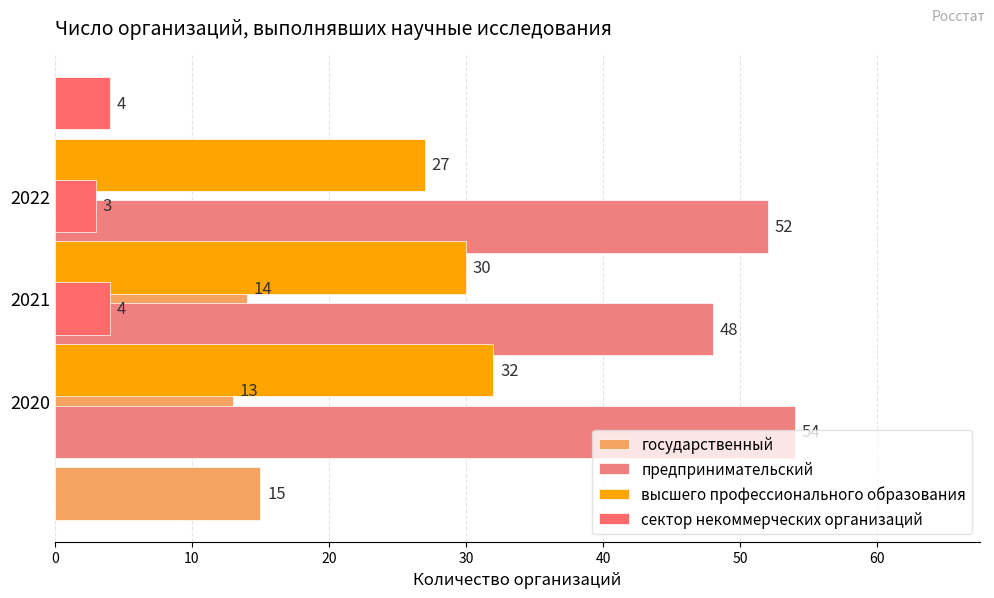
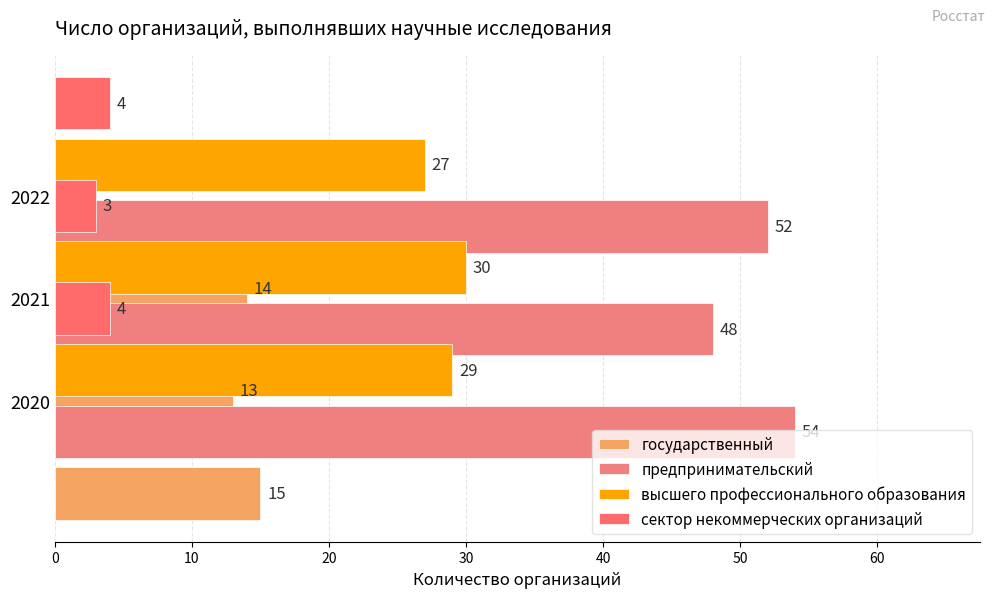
  {
    "высшего профессионального образования": {
      "2022": 27,
      "2021": 30,
-     "2020": 32
+     "2020": 29
    }
  }
